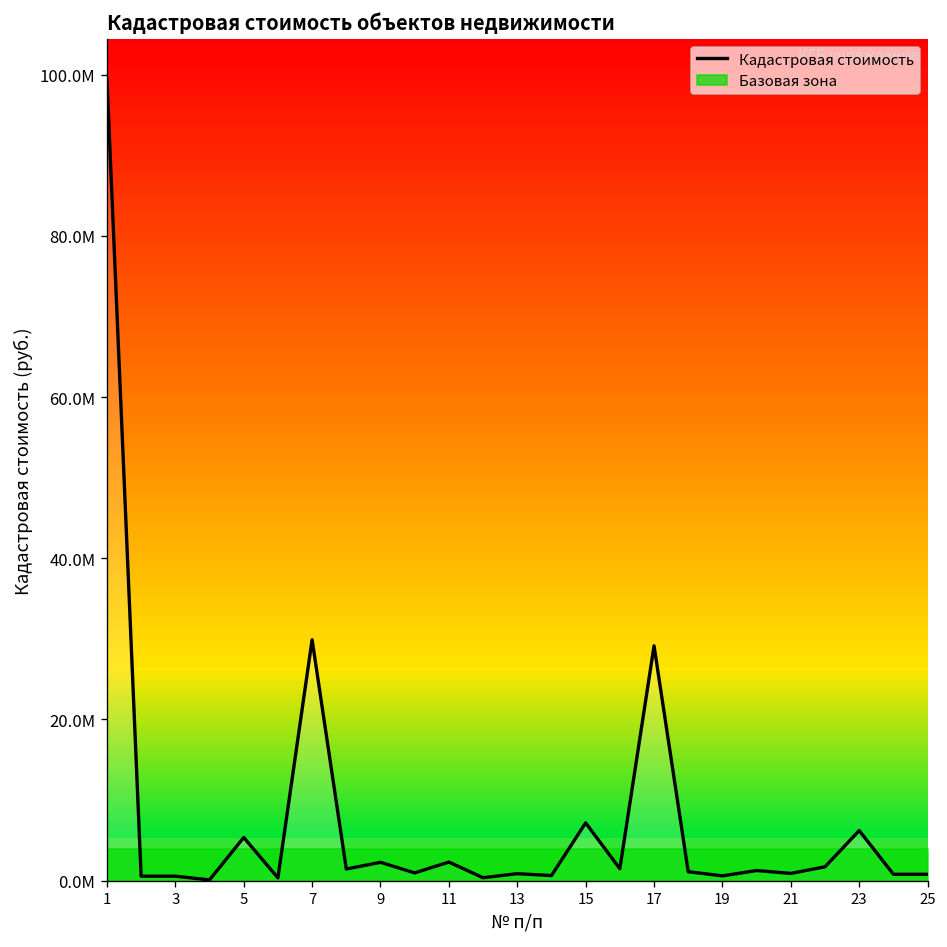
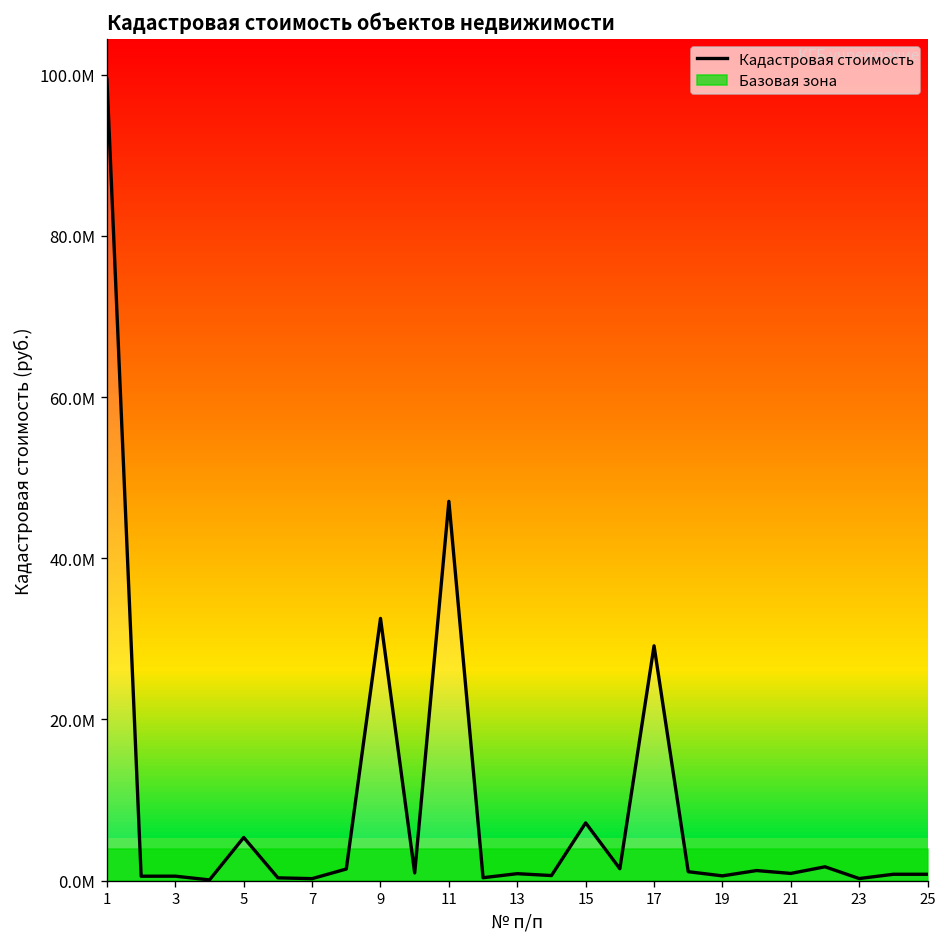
  {
    "Кадастровая стоимость": {
      "1": 99000000,
      "3": 1000000,
      "5": 5000000,
-     "7": 30000000,
-     "9": 2000000,
-     "11": 2000000,
+     "7": 0,
+     "9": 33000000,
+     "11": 47000000,
      "13": 1000000,
      "15": 7000000,
      "17": 29000000,
      "19": 1000000,
      "21": 1000000,
-     "23": 6000000,
+     "23": 0,
      "25": 1000000
    },
    "Базовая зона": {
      "1": 4000000,
      "3": 4000000,
      "5": 4000000,
      "7": 4000000,
      "9": 4000000,
      "11": 4000000,
      "13": 4000000,
      "15": 4000000,
      "17": 4000000,
      "19": 4000000,
      "21": 4000000,
      "23": 4000000,
      "25": 4000000
    }
  }
